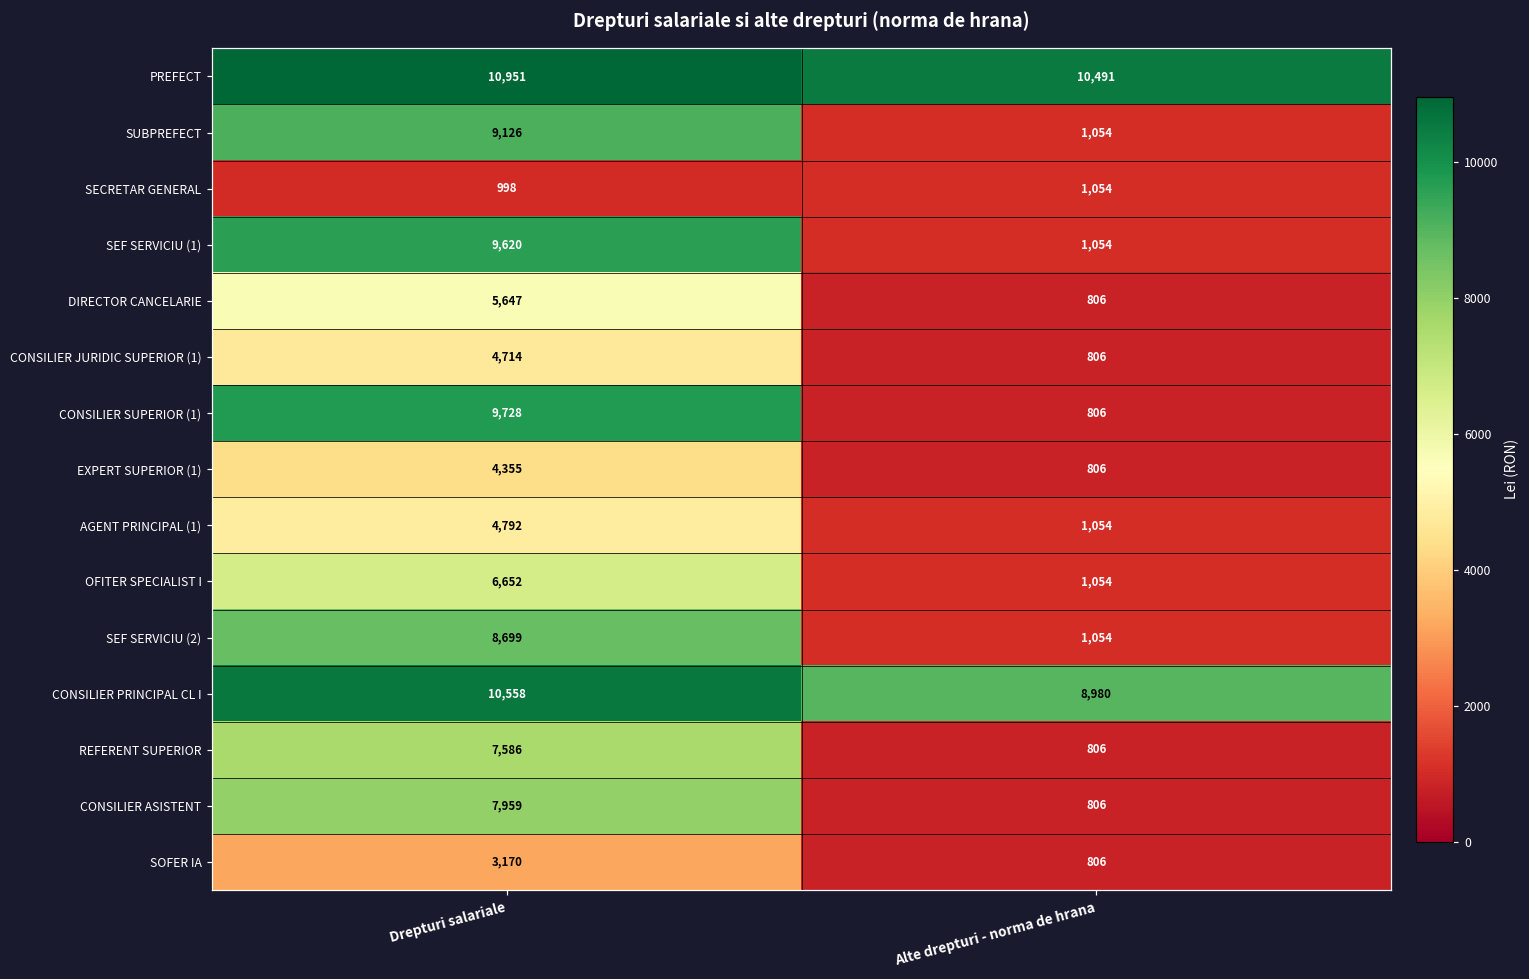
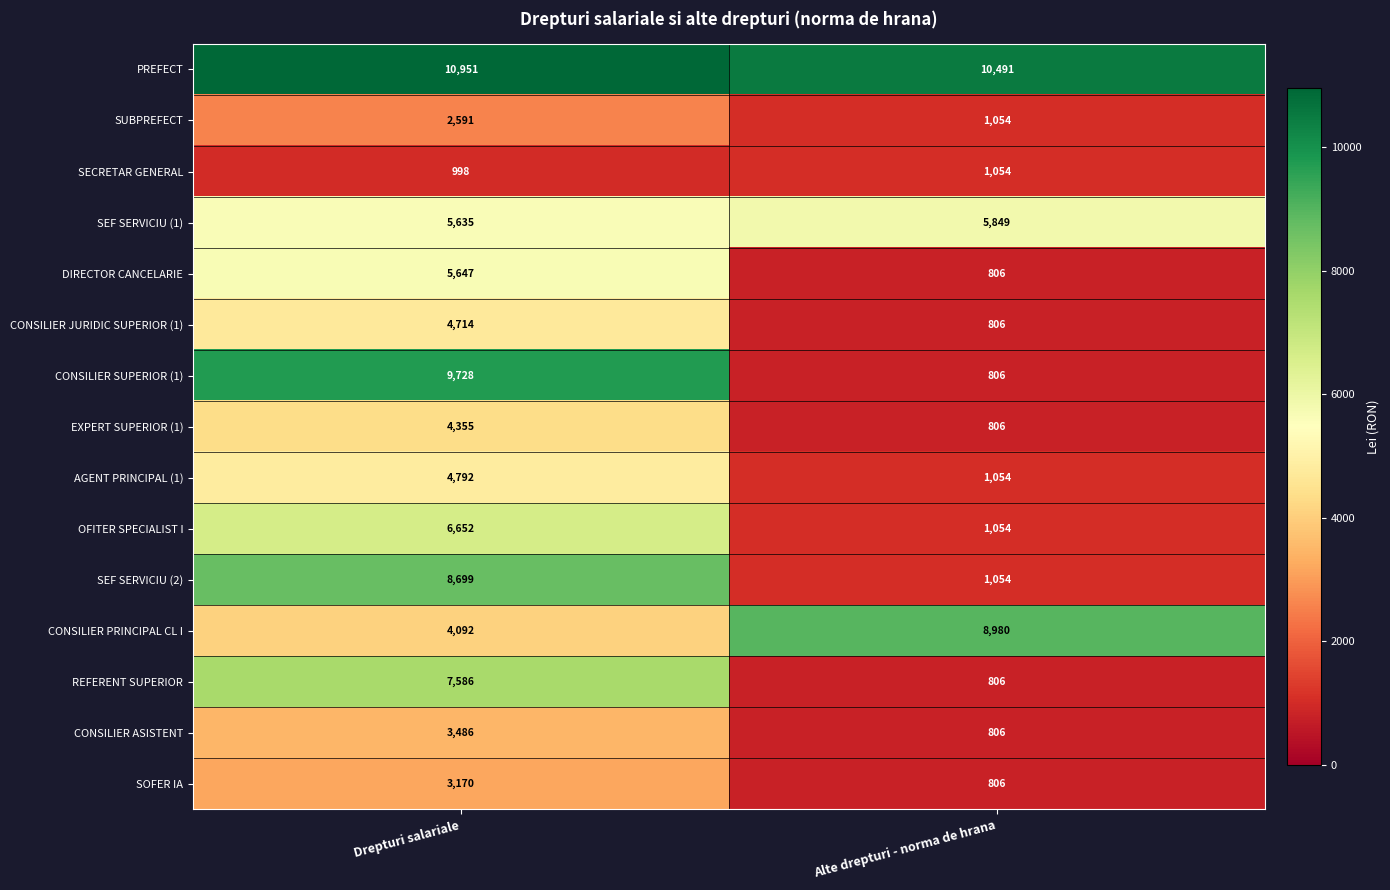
  {
    "PREFECT": {
      "Drepturi salariale": "10,951",
      "Alte drepturi - norma de hrana": "10,491"
    },
    "SUBPREFECT": {
-     "Drepturi salariale": "9,126",
+     "Drepturi salariale": "2,591",
      "Alte drepturi - norma de hrana": "1,054"
    },
    "SECRETAR GENERAL": {
      "Drepturi salariale": "998",
      "Alte drepturi - norma de hrana": "1,054"
    },
    "SEF SERVICIU (1)": {
-     "Drepturi salariale": "9,620",
-     "Alte drepturi - norma de hrana": "1,054"
+     "Drepturi salariale": "5,635",
+     "Alte drepturi - norma de hrana": "5,849"
    },
    "DIRECTOR CANCELARIE": {
      "Drepturi salariale": "5,647",
      "Alte drepturi - norma de hrana": "806"
    },
    "CONSILIER JURIDIC SUPERIOR (1)": {
      "Drepturi salariale": "4,714",
      "Alte drepturi - norma de hrana": "806"
    },
    "CONSILIER SUPERIOR (1)": {
      "Drepturi salariale": "9,728",
      "Alte drepturi - norma de hrana": "806"
    },
    "EXPERT SUPERIOR (1)": {
      "Drepturi salariale": "4,355",
      "Alte drepturi - norma de hrana": "806"
    },
    "AGENT PRINCIPAL (1)": {
      "Drepturi salariale": "4,792",
      "Alte drepturi - norma de hrana": "1,054"
    },
    "OFITER SPECIALIST I": {
      "Drepturi salariale": "6,652",
      "Alte drepturi - norma de hrana": "1,054"
    },
    "SEF SERVICIU (2)": {
      "Drepturi salariale": "8,699",
      "Alte drepturi - norma de hrana": "1,054"
    },
    "CONSILIER PRINCIPAL CL I": {
-     "Drepturi salariale": "10,558",
+     "Drepturi salariale": "4,092",
      "Alte drepturi - norma de hrana": "8,980"
    },
    "REFERENT SUPERIOR": {
      "Drepturi salariale": "7,586",
      "Alte drepturi - norma de hrana": "806"
    },
    "CONSILIER ASISTENT": {
-     "Drepturi salariale": "7,959",
+     "Drepturi salariale": "3,486",
      "Alte drepturi - norma de hrana": "806"
    },
    "SOFER IA": {
      "Drepturi salariale": "3,170",
      "Alte drepturi - norma de hrana": "806"
    }
  }
